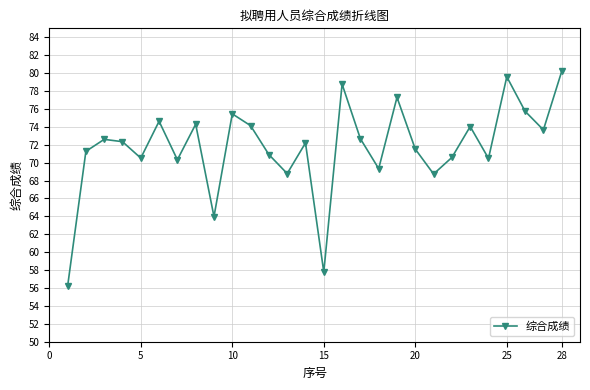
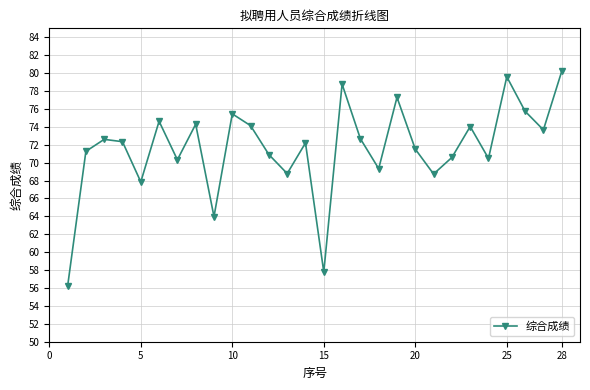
  {
-   "5": 71,
+   "5": 68,
    "10": 75,
    "15": 58,
    "20": 72,
    "25": 80,
    "28": 80
  }
